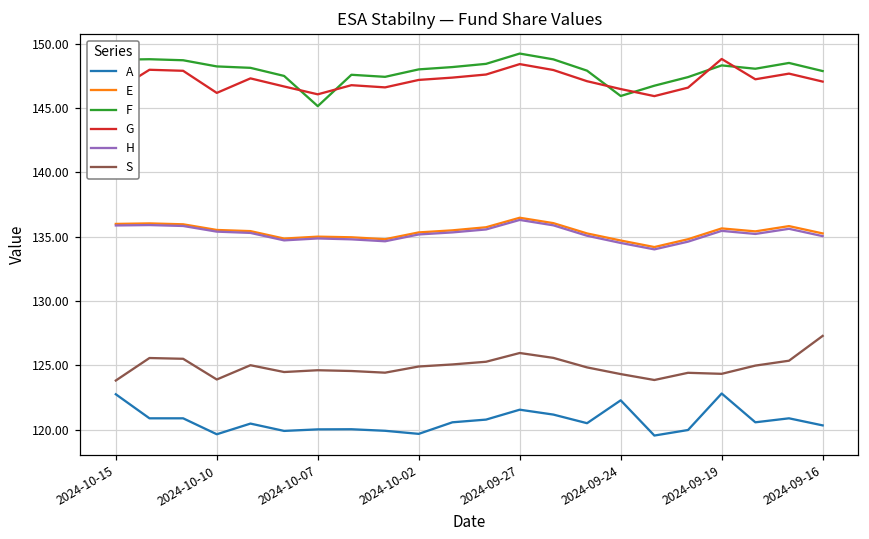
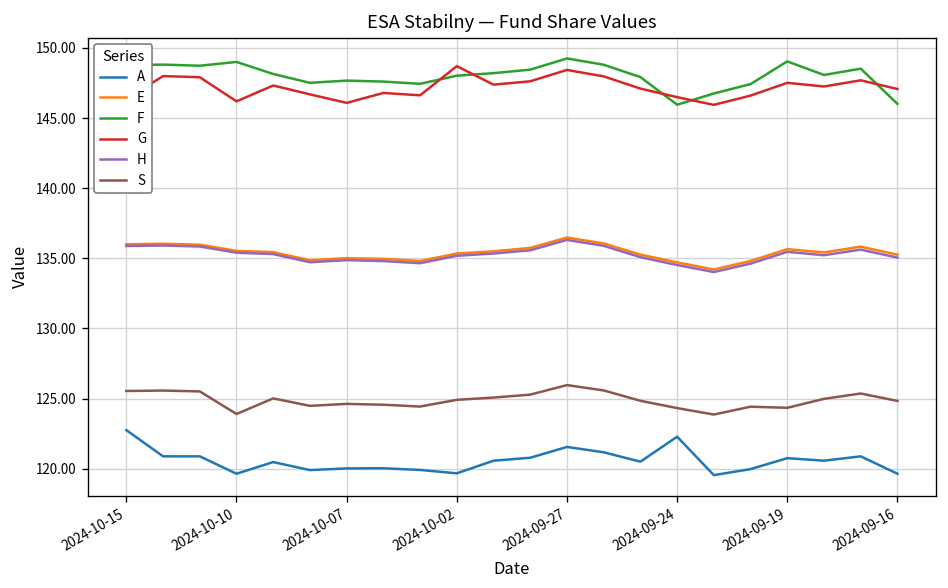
  {
    "A": {
      "2024-10-15": 122.8,
      "2024-10-10": 119.6,
      "2024-10-07": 120.0,
      "2024-10-02": 119.7,
      "2024-09-27": 121.6,
      "2024-09-24": 122.3,
-     "2024-09-19": 122.8,
-     "2024-09-16": 120.3
+     "2024-09-19": 120.8,
+     "2024-09-16": 119.6
    },
    "F": {
-     "2024-10-10": 148.3,
-     "2024-10-07": 145.2,
+     "2024-10-10": 149.0,
+     "2024-10-07": 147.7,
      "2024-10-02": 148.0,
      "2024-09-27": 149.3,
      "2024-09-24": 146.0,
-     "2024-09-19": 148.3,
-     "2024-09-16": 147.9
+     "2024-09-19": 149.0,
+     "2024-09-16": 146.0
    },
    "G": {
      "2024-10-10": 146.2,
      "2024-10-07": 146.1,
-     "2024-10-02": 147.2,
+     "2024-10-02": 148.7,
      "2024-09-27": 148.4,
      "2024-09-24": 146.5,
-     "2024-09-19": 148.8,
+     "2024-09-19": 147.5,
      "2024-09-16": 147.1
    },
    "S": {
-     "2024-10-15": 123.8,
+     "2024-10-15": 125.5,
      "2024-10-10": 123.9,
      "2024-10-07": 124.6,
      "2024-10-02": 124.9,
      "2024-09-27": 126.0,
      "2024-09-24": 124.3,
      "2024-09-19": 124.3,
-     "2024-09-16": 127.3
+     "2024-09-16": 124.8
    }
  }
